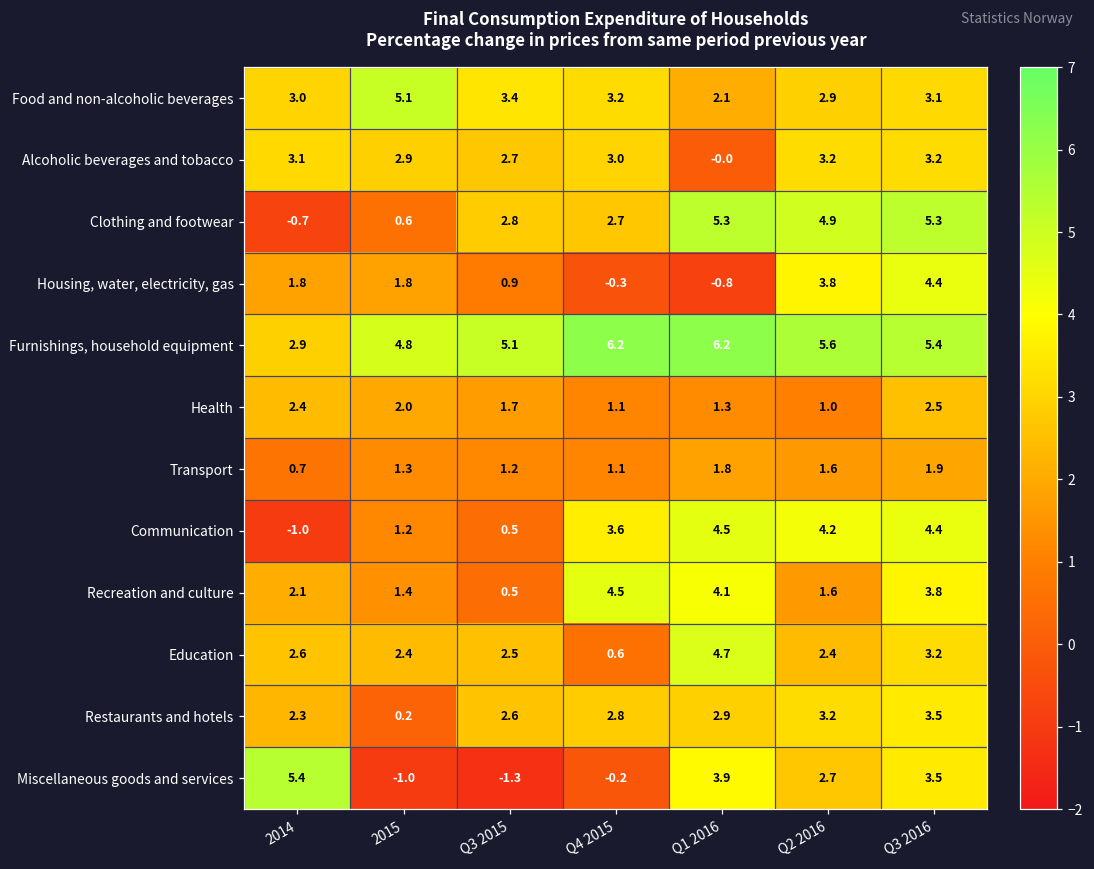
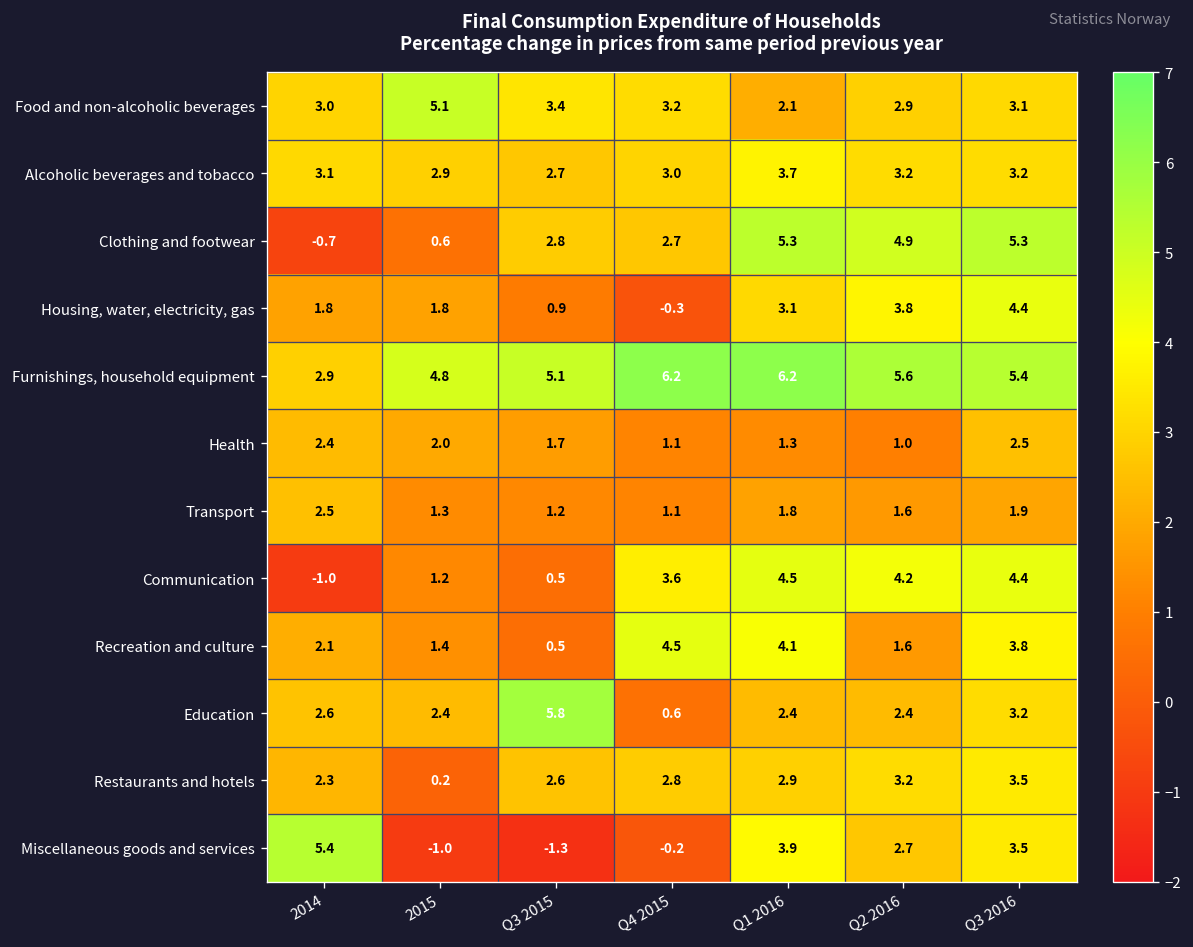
  {
    "Food and non-alcoholic beverages": {
      "2014": 3.0,
      "2015": 5.1,
      "Q3 2015": 3.4,
      "Q4 2015": 3.2,
      "Q1 2016": 2.1,
      "Q2 2016": 2.9,
      "Q3 2016": 3.1
    },
    "Alcoholic beverages and tobacco": {
      "2014": 3.1,
      "2015": 2.9,
      "Q3 2015": 2.7,
      "Q4 2015": 3.0,
-     "Q1 2016": -0.0,
+     "Q1 2016": 3.7,
      "Q2 2016": 3.2,
      "Q3 2016": 3.2
    },
    "Clothing and footwear": {
      "2014": -0.7,
      "2015": 0.6,
      "Q3 2015": 2.8,
      "Q4 2015": 2.7,
      "Q1 2016": 5.3,
      "Q2 2016": 4.9,
      "Q3 2016": 5.3
    },
    "Housing, water, electricity, gas": {
      "2014": 1.8,
      "2015": 1.8,
      "Q3 2015": 0.9,
      "Q4 2015": -0.3,
-     "Q1 2016": -0.8,
+     "Q1 2016": 3.1,
      "Q2 2016": 3.8,
      "Q3 2016": 4.4
    },
    "Furnishings, household equipment": {
      "2014": 2.9,
      "2015": 4.8,
      "Q3 2015": 5.1,
      "Q4 2015": 6.2,
      "Q1 2016": 6.2,
      "Q2 2016": 5.6,
      "Q3 2016": 5.4
    },
    "Health": {
      "2014": 2.4,
      "2015": 2.0,
      "Q3 2015": 1.7,
      "Q4 2015": 1.1,
      "Q1 2016": 1.3,
      "Q2 2016": 1.0,
      "Q3 2016": 2.5
    },
    "Transport": {
-     "2014": 0.7,
+     "2014": 2.5,
      "2015": 1.3,
      "Q3 2015": 1.2,
      "Q4 2015": 1.1,
      "Q1 2016": 1.8,
      "Q2 2016": 1.6,
      "Q3 2016": 1.9
    },
    "Communication": {
      "2014": -1.0,
      "2015": 1.2,
      "Q3 2015": 0.5,
      "Q4 2015": 3.6,
      "Q1 2016": 4.5,
      "Q2 2016": 4.2,
      "Q3 2016": 4.4
    },
    "Recreation and culture": {
      "2014": 2.1,
      "2015": 1.4,
      "Q3 2015": 0.5,
      "Q4 2015": 4.5,
      "Q1 2016": 4.1,
      "Q2 2016": 1.6,
      "Q3 2016": 3.8
    },
    "Education": {
      "2014": 2.6,
      "2015": 2.4,
-     "Q3 2015": 2.5,
+     "Q3 2015": 5.8,
      "Q4 2015": 0.6,
-     "Q1 2016": 4.7,
+     "Q1 2016": 2.4,
      "Q2 2016": 2.4,
      "Q3 2016": 3.2
    },
    "Restaurants and hotels": {
      "2014": 2.3,
      "2015": 0.2,
      "Q3 2015": 2.6,
      "Q4 2015": 2.8,
      "Q1 2016": 2.9,
      "Q2 2016": 3.2,
      "Q3 2016": 3.5
    },
    "Miscellaneous goods and services": {
      "2014": 5.4,
      "2015": -1.0,
      "Q3 2015": -1.3,
      "Q4 2015": -0.2,
      "Q1 2016": 3.9,
      "Q2 2016": 2.7,
      "Q3 2016": 3.5
    }
  }
